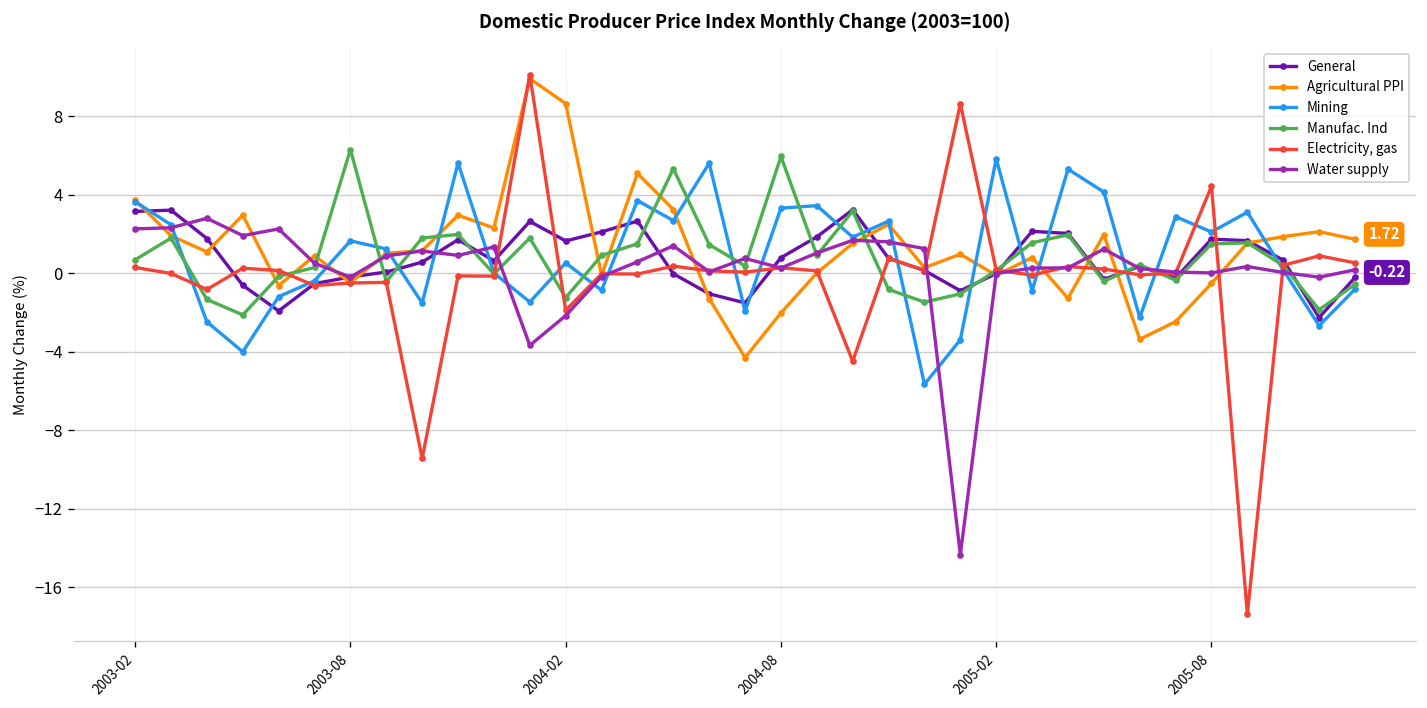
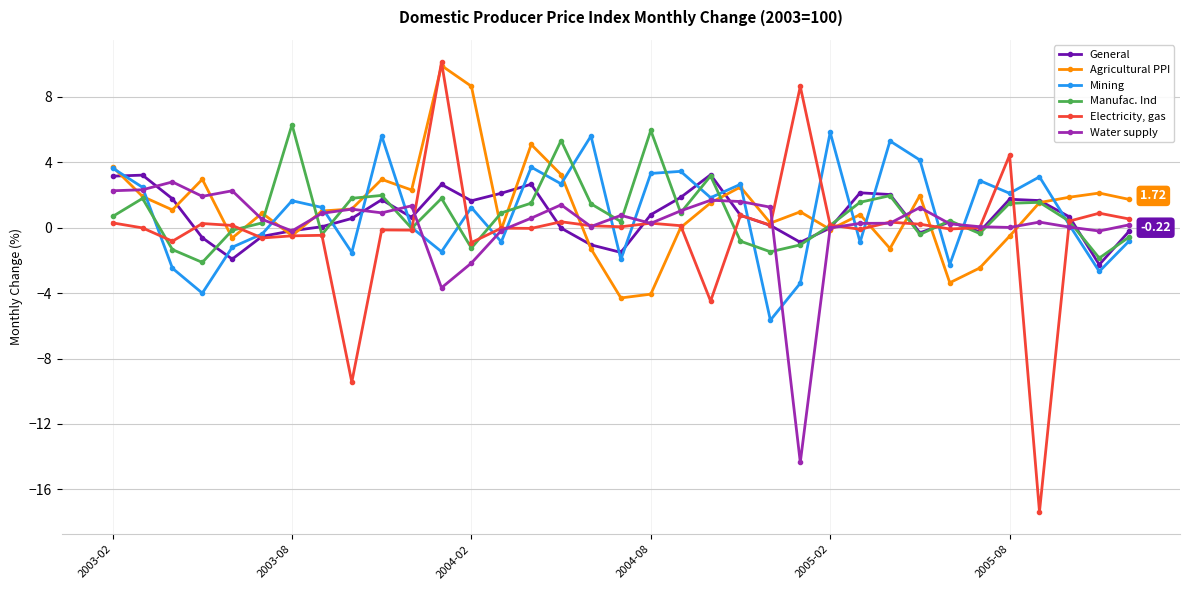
  {
    "Agricultural PPI": {
      "2004-02": 8.6,
-     "2004-08": -2.0,
+     "2004-08": -4.1,
      "2005-08": -0.5
    },
    "Mining": {
      "2003-08": 1.6,
-     "2004-02": 0.5,
+     "2004-02": 1.2,
      "2004-08": 3.3,
      "2005-02": 5.8,
      "2005-08": 2.1
    },
    "Manufac. Ind": {
      "2003-02": 0.7,
      "2003-08": 6.3,
      "2004-02": -1.3,
      "2004-08": 5.9,
      "2005-08": 1.5
    },
    "Electricity, gas": {
      "2003-02": 0.3,
-     "2004-02": -1.9,
+     "2004-02": -0.9,
      "2005-08": 4.4
    }
  }
